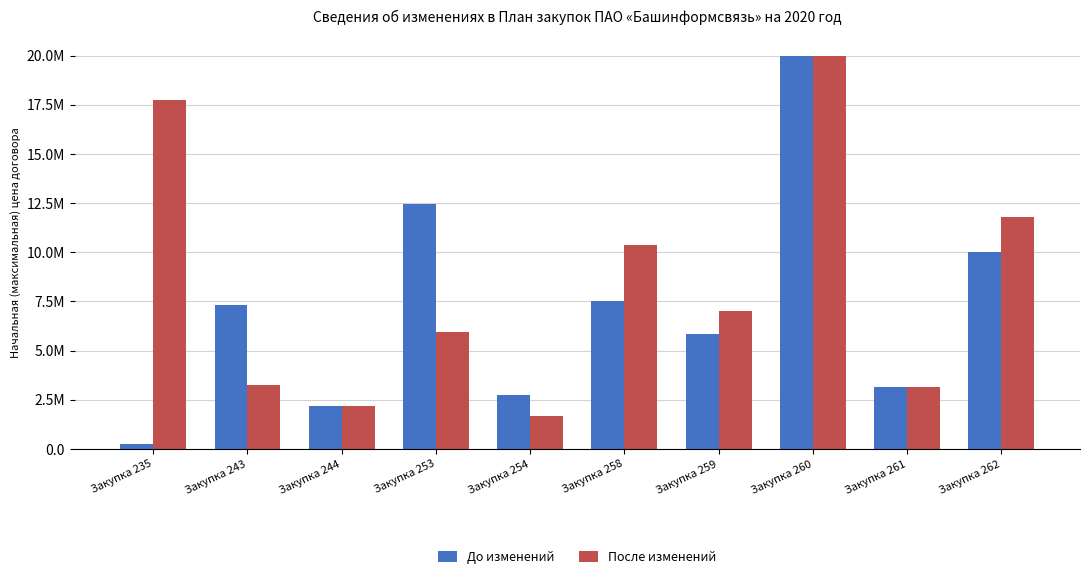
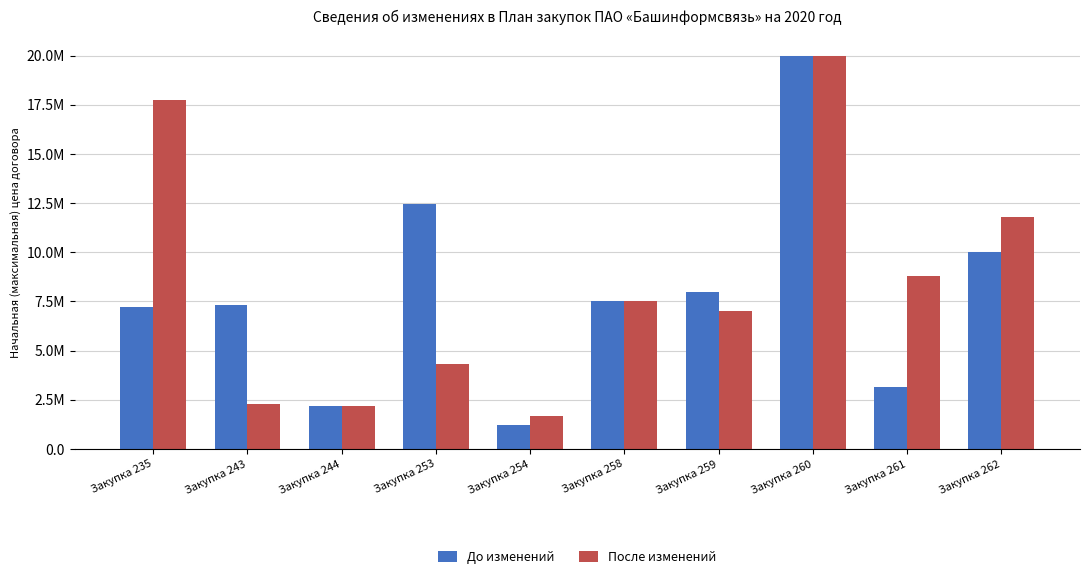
  {
    "До изменений": {
-     "Закупка 235": 200000,
+     "Закупка 235": 7200000,
      "Закупка 243": 7300000,
      "Закупка 244": 2200000,
      "Закупка 253": 12400000,
-     "Закупка 254": 2700000,
+     "Закупка 254": 1200000,
      "Закупка 258": 7500000,
-     "Закупка 259": 5800000,
+     "Закупка 259": 8000000,
      "Закупка 260": 20000000,
      "Закупка 261": 3200000,
      "Закупка 262": 10000000
    },
    "После изменений": {
      "Закупка 235": 17700000,
-     "Закупка 243": 3200000,
+     "Закупка 243": 2300000,
      "Закупка 244": 2200000,
-     "Закупка 253": 6000000,
+     "Закупка 253": 4300000,
      "Закупка 254": 1700000,
-     "Закупка 258": 10300000,
+     "Закупка 258": 7500000,
      "Закупка 259": 7000000,
      "Закупка 260": 20000000,
-     "Закупка 261": 3200000,
+     "Закупка 261": 8800000,
      "Закупка 262": 11800000
    }
  }
